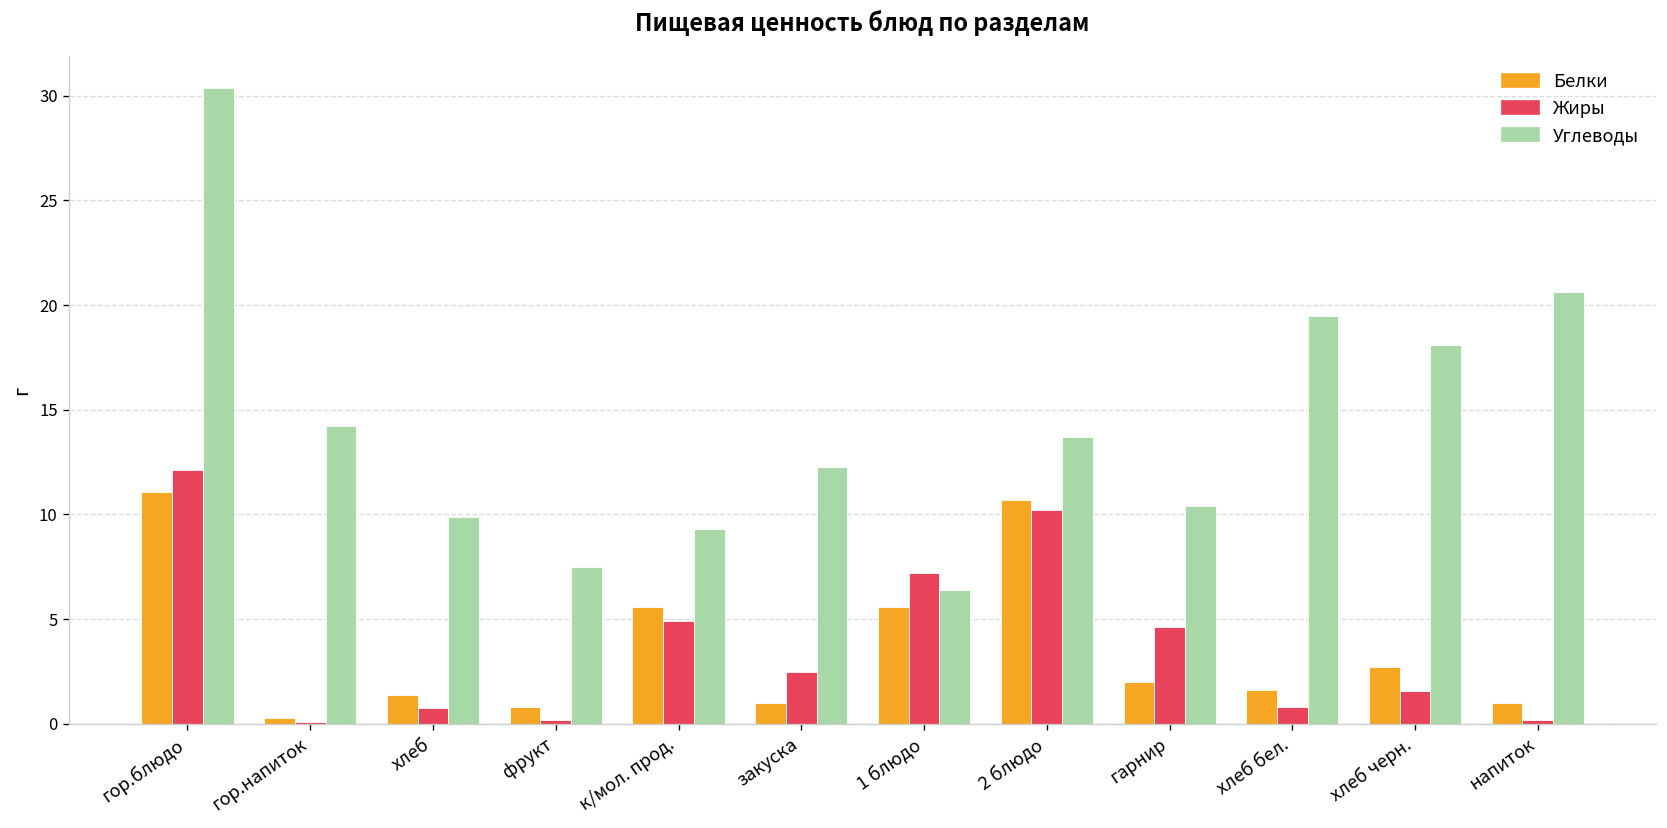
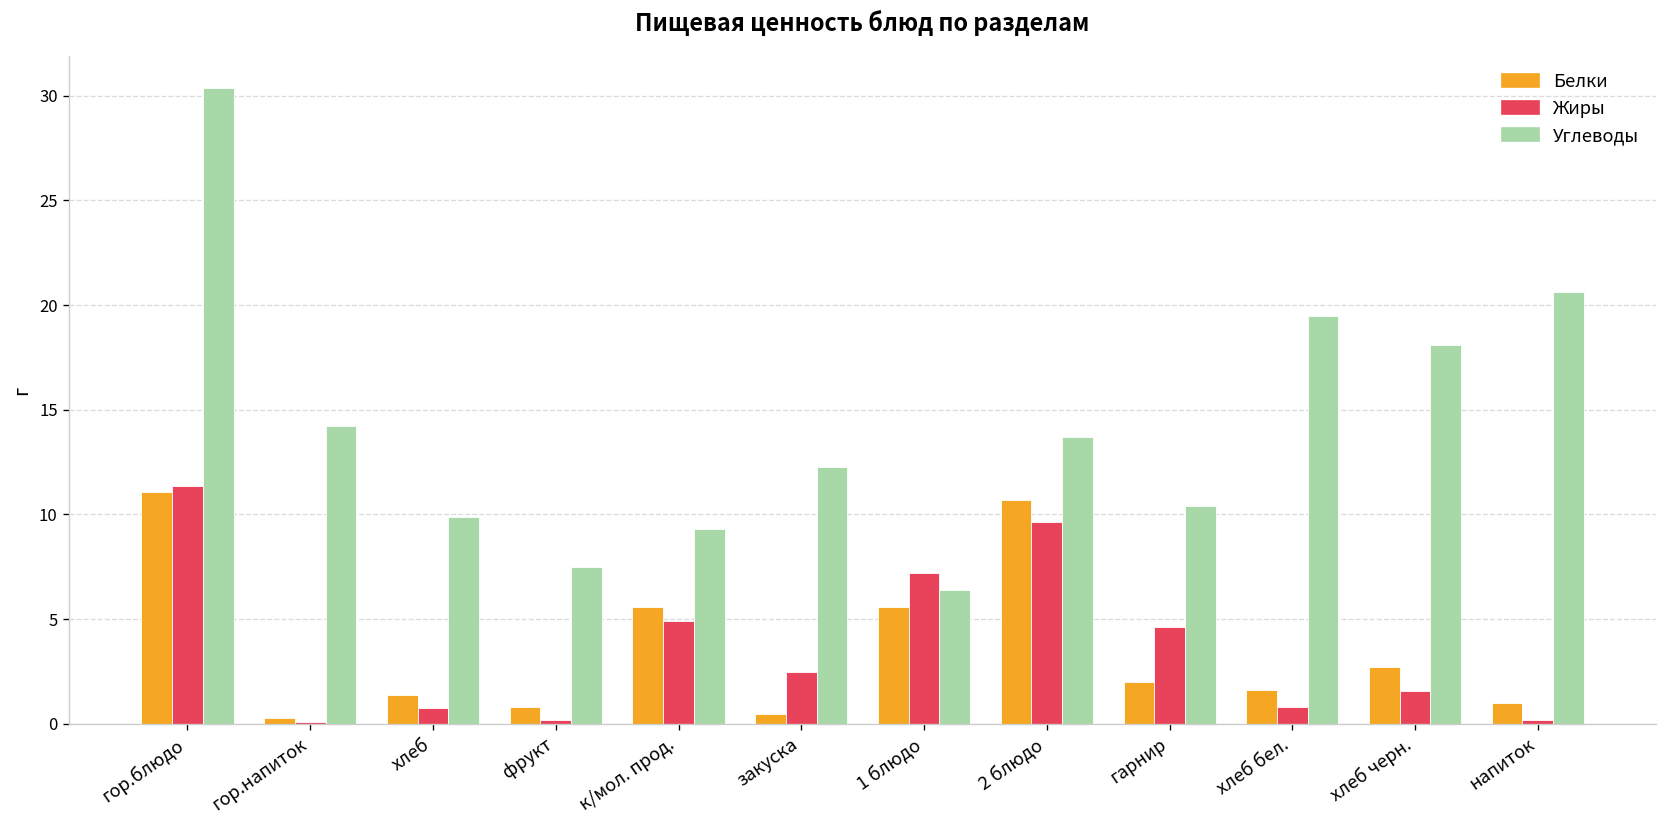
  {
    "Белки": {
      "гор.блюдо": 11.1,
      "гор.напиток": 0.3,
      "хлеб": 1.4,
      "фрукт": 0.8,
      "к/мол. прод.": 5.6,
-     "закуска": 1.0,
+     "закуска": 0.5,
      "1 блюдо": 5.6,
      "2 блюдо": 10.7,
      "гарнир": 2.0,
      "хлеб бел.": 1.6,
      "хлеб черн.": 2.7,
      "напиток": 1.0
    },
    "Жиры": {
-     "гор.блюдо": 12.1,
+     "гор.блюдо": 11.4,
      "хлеб": 0.7,
      "фрукт": 0.2,
      "к/мол. прод.": 4.9,
      "закуска": 2.5,
      "1 блюдо": 7.2,
-     "2 блюдо": 10.2,
+     "2 блюдо": 9.6,
      "гарнир": 4.6,
      "хлеб бел.": 0.8,
      "хлеб черн.": 1.6,
      "напиток": 0.2
    },
    "Углеводы": {
      "гор.блюдо": 30.4,
      "гор.напиток": 14.2,
      "хлеб": 9.9,
      "фрукт": 7.5,
      "к/мол. прод.": 9.3,
      "закуска": 12.3,
      "1 блюдо": 6.4,
      "2 блюдо": 13.7,
      "гарнир": 10.4,
      "хлеб бел.": 19.5,
      "хлеб черн.": 18.1,
      "напиток": 20.6
    }
  }
